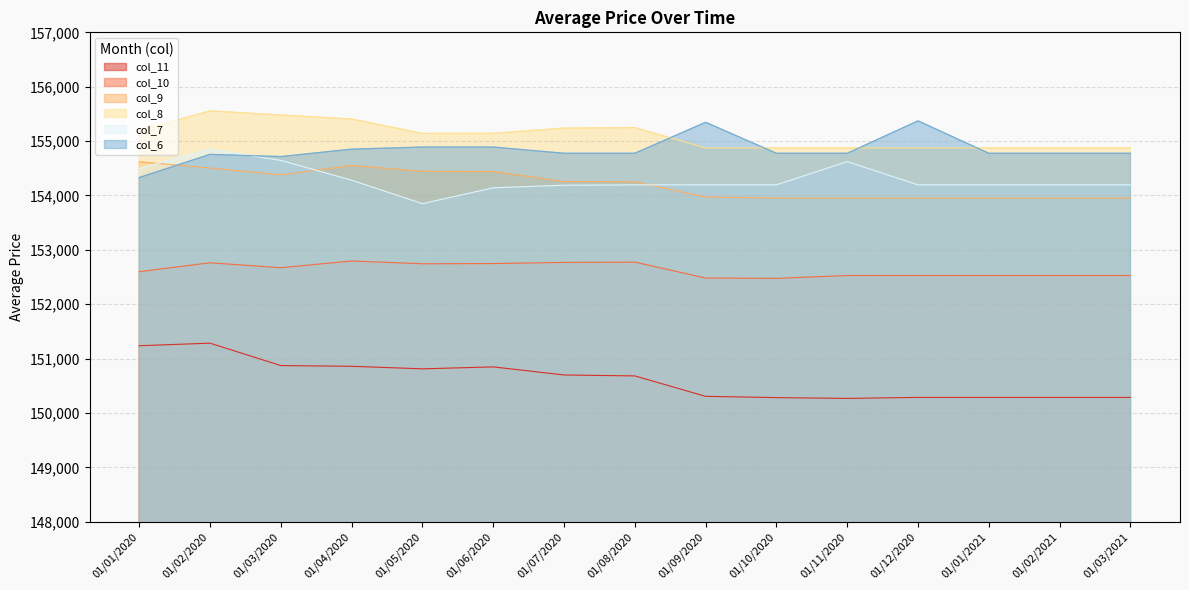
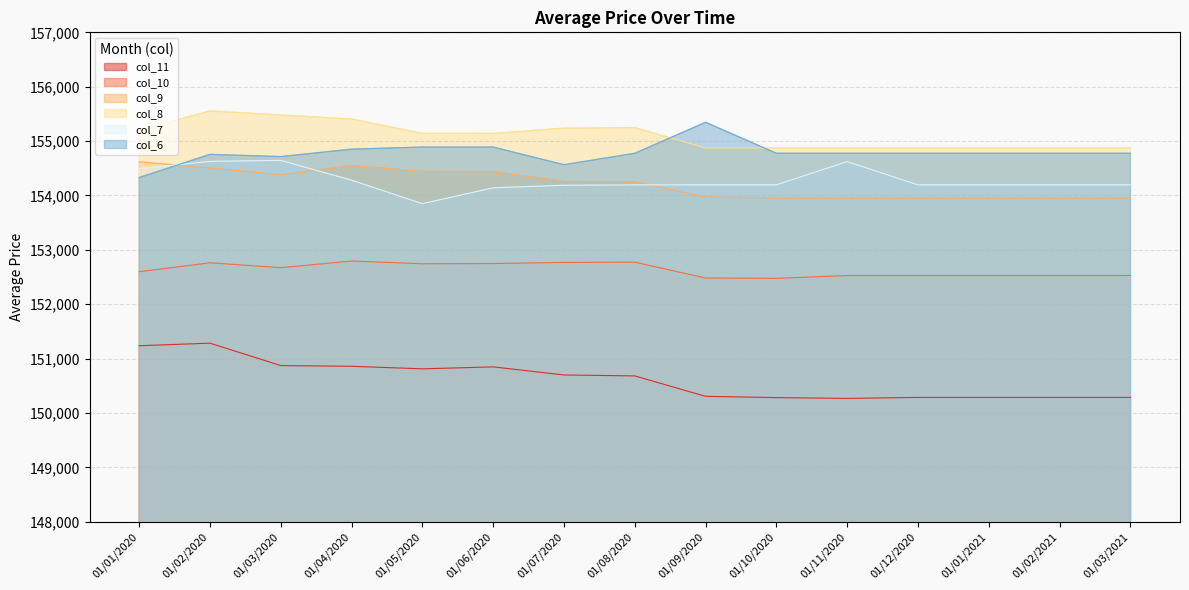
  {
    "col_7": {
      "01/01/2020": "154,500",
-     "01/02/2020": "154,800",
+     "01/02/2020": "154,600",
      "01/03/2020": "154,600",
      "01/04/2020": "154,300",
      "01/05/2020": "153,800",
      "01/06/2020": "154,100",
      "01/07/2020": "154,200",
      "01/08/2020": "154,200",
      "01/09/2020": "154,200",
      "01/10/2020": "154,200",
      "01/11/2020": "154,600",
      "01/12/2020": "154,200",
      "01/01/2021": "154,200",
      "01/02/2021": "154,200",
      "01/03/2021": "154,200"
    },
    "col_6": {
      "01/01/2020": "154,300",
      "01/02/2020": "154,800",
      "01/03/2020": "154,700",
      "01/04/2020": "154,900",
      "01/05/2020": "154,900",
      "01/06/2020": "154,900",
-     "01/07/2020": "154,800",
+     "01/07/2020": "154,600",
      "01/08/2020": "154,800",
      "01/09/2020": "155,300",
      "01/10/2020": "154,800",
      "01/11/2020": "154,800",
-     "01/12/2020": "155,400",
+     "01/12/2020": "154,800",
      "01/01/2021": "154,800",
      "01/02/2021": "154,800",
      "01/03/2021": "154,800"
    }
  }
